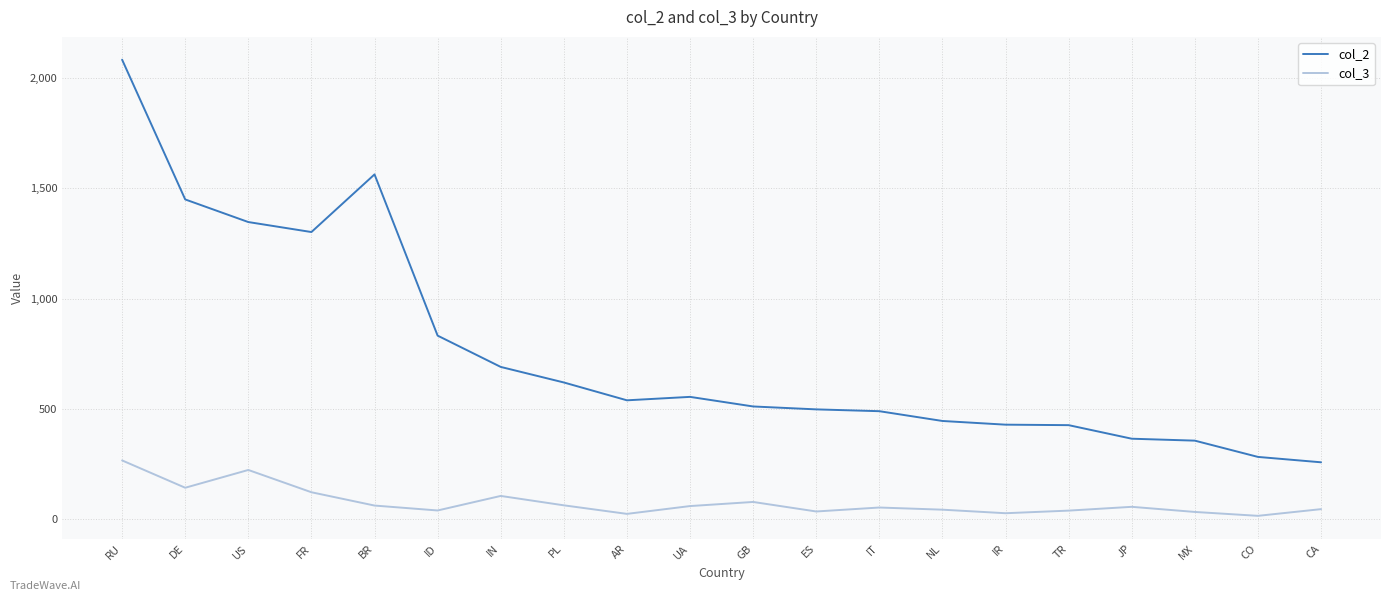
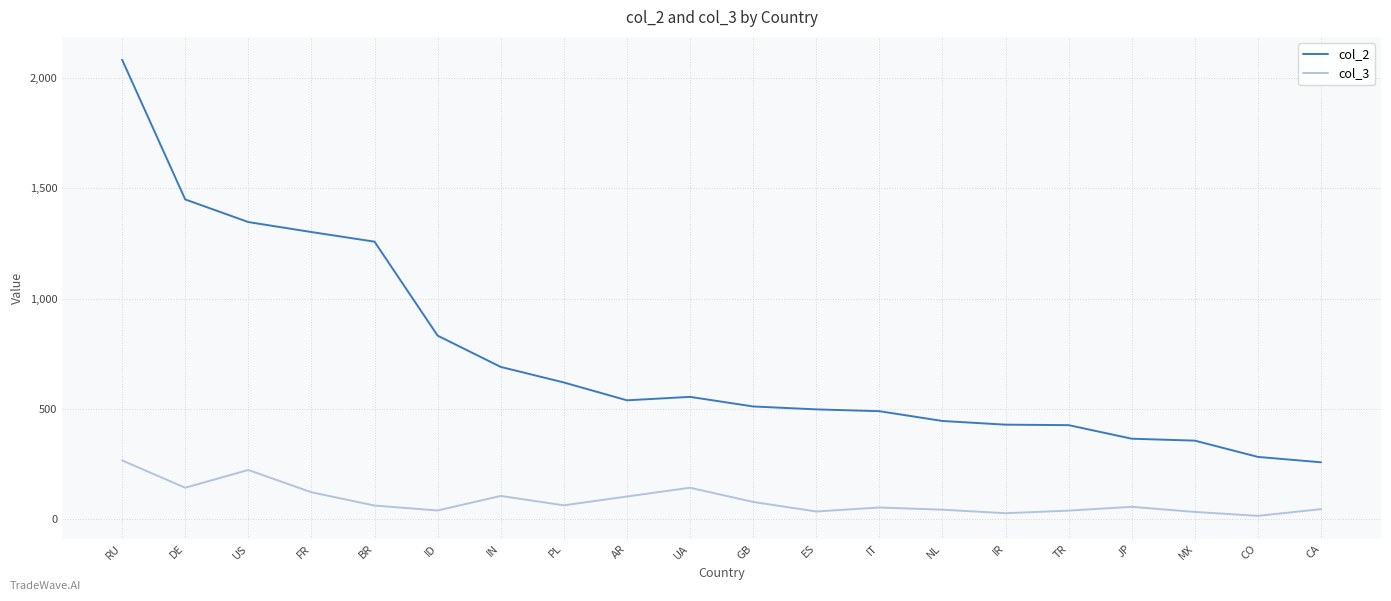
  {
    "col_2": {
      "RU": "2,080",
      "DE": "1,450",
      "US": "1,350",
      "FR": "1,300",
-     "BR": "1,560",
+     "BR": "1,260",
      "ID": "830",
      "IN": "690",
      "PL": "620",
      "AR": "540",
      "UA": "550",
      "GB": "510",
      "ES": "500",
      "IT": "490",
      "NL": "440",
      "IR": "430",
      "TR": "430",
      "JP": "360",
      "MX": "360",
      "CO": "280",
      "CA": "260"
    },
    "col_3": {
      "RU": "270",
      "DE": "140",
      "US": "220",
      "FR": "120",
      "BR": "60",
      "ID": "40",
      "IN": "100",
      "PL": "60",
-     "AR": "20",
-     "UA": "60",
+     "AR": "100",
+     "UA": "140",
      "GB": "80",
      "ES": "30",
      "IT": "50",
      "NL": "40",
      "IR": "30",
      "TR": "40",
      "JP": "50",
      "MX": "30",
      "CO": "10",
      "CA": "40"
    }
  }
